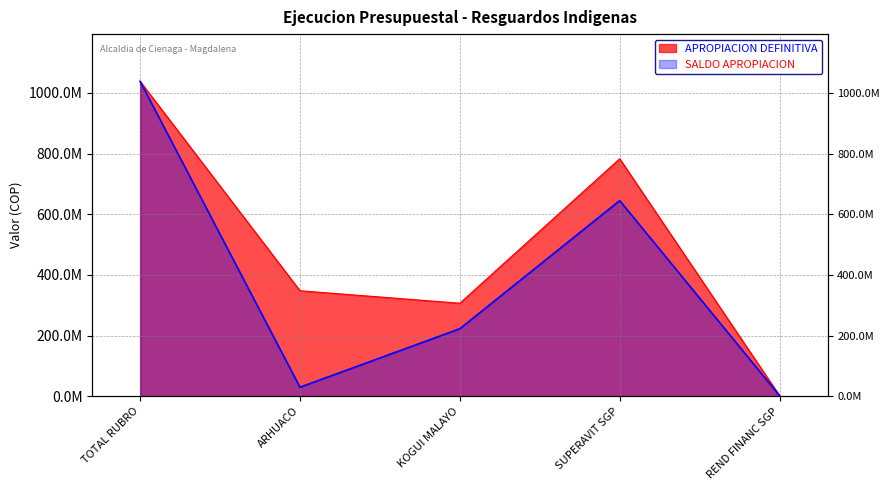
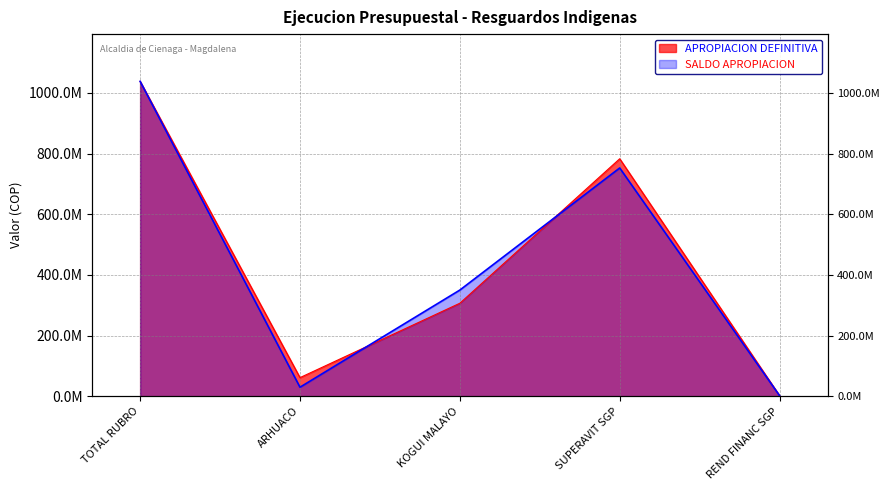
  {
    "APROPIACION DEFINITIVA": {
-     "ARHUACO": 350000000,
+     "ARHUACO": 60000000,
      "KOGUI MALAYO": 310000000,
      "SUPERAVIT SGP": 780000000
    },
    "SALDO APROPIACION": {
      "ARHUACO": 30000000,
-     "KOGUI MALAYO": 220000000,
-     "SUPERAVIT SGP": 640000000
+     "KOGUI MALAYO": 350000000,
+     "SUPERAVIT SGP": 750000000
    }
  }
